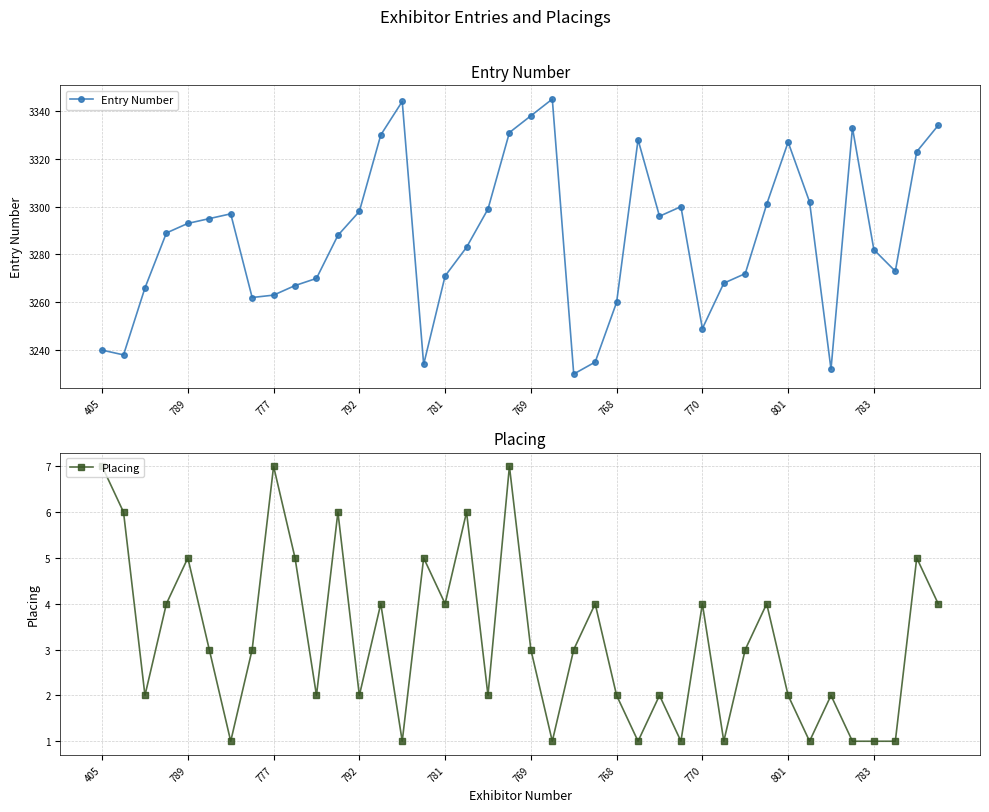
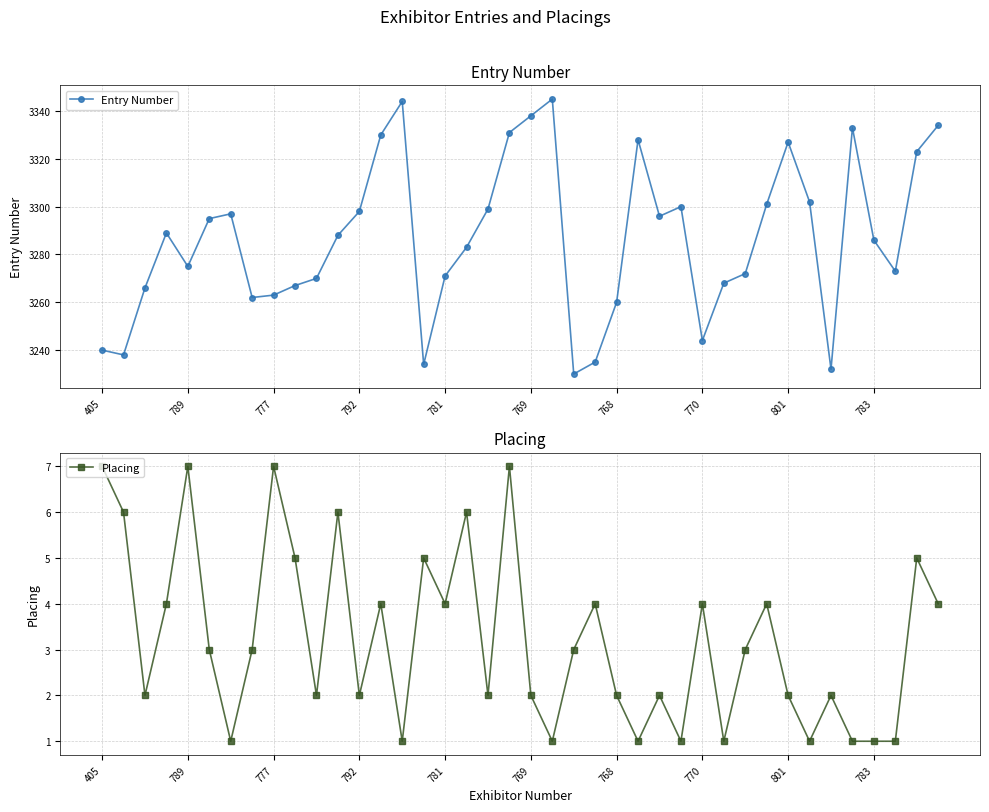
  {
    "Entry Number": {
      "405": 3240,
-     "789": 3293,
+     "789": 3275,
      "777": 3263,
      "792": 3298,
      "781": 3271,
      "769": 3338,
      "768": 3260,
-     "770": 3249,
+     "770": 3244,
      "801": 3327,
-     "783": 3282
+     "783": 3286
    },
    "Placing": {
-     "789": 5,
+     "789": 7,
      "777": 7,
      "792": 2,
      "781": 4,
-     "769": 3,
+     "769": 2,
      "768": 2,
      "770": 4,
      "801": 2,
      "783": 1
    }
  }
